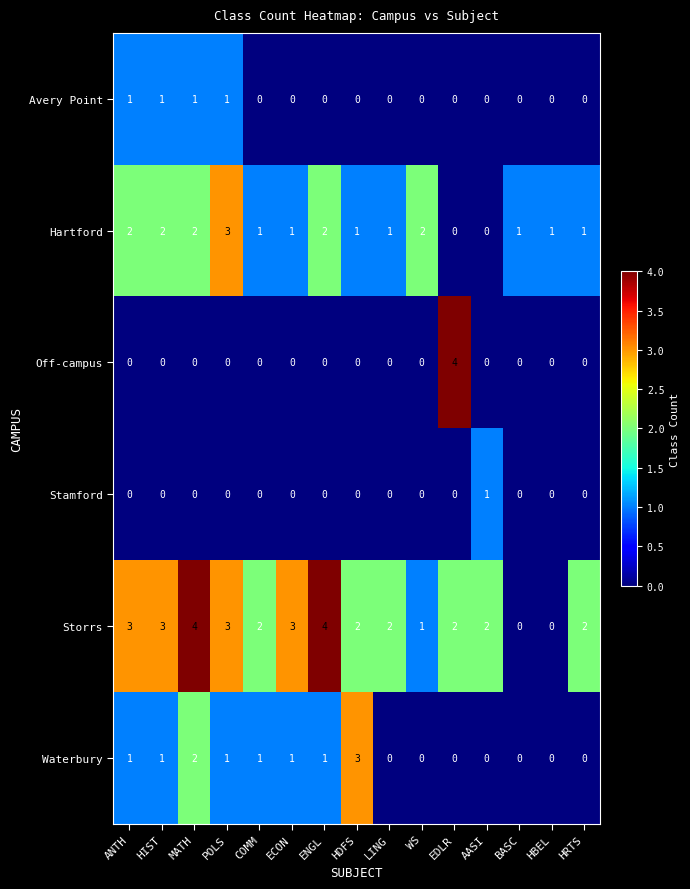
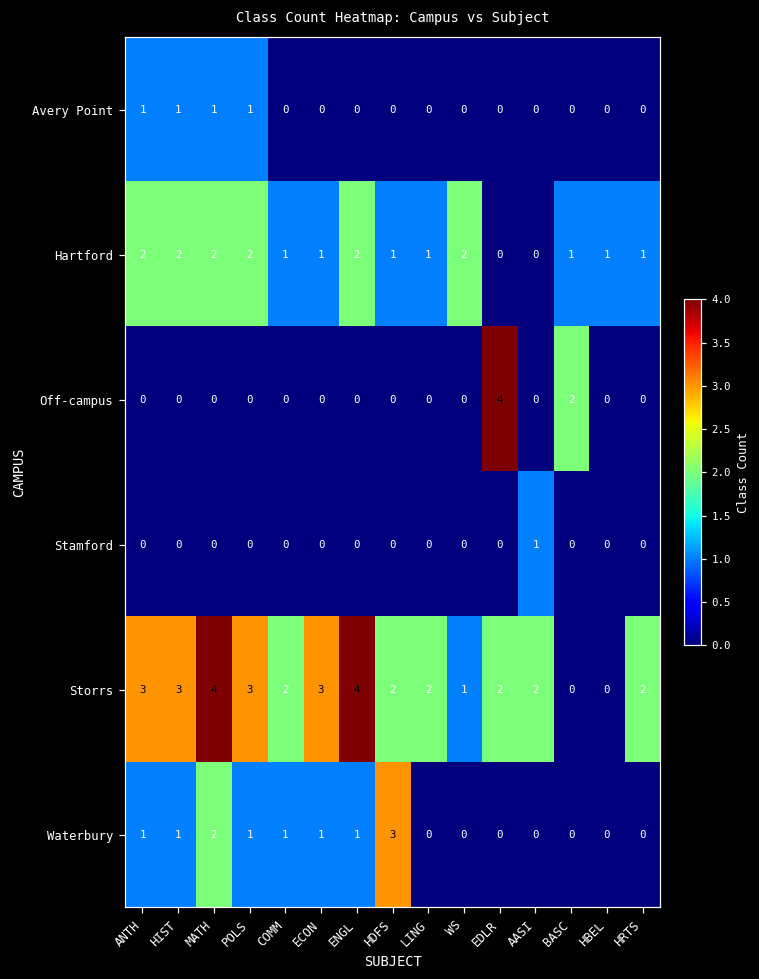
  {
    "Avery Point": {
      "ANTH": 1,
      "HIST": 1,
      "MATH": 1,
      "POLS": 1,
      "COMM": 0,
      "ECON": 0,
      "ENGL": 0,
      "HDFS": 0,
      "LING": 0,
      "WS": 0,
      "EDLR": 0,
      "AASI": 0,
      "BASC": 0,
      "HBEL": 0,
      "HRTS": 0
    },
    "Hartford": {
      "ANTH": 2,
      "HIST": 2,
      "MATH": 2,
-     "POLS": 3,
+     "POLS": 2,
      "COMM": 1,
      "ECON": 1,
      "ENGL": 2,
      "HDFS": 1,
      "LING": 1,
      "WS": 2,
      "EDLR": 0,
      "AASI": 0,
      "BASC": 1,
      "HBEL": 1,
      "HRTS": 1
    },
    "Off-campus": {
      "ANTH": 0,
      "HIST": 0,
      "MATH": 0,
      "POLS": 0,
      "COMM": 0,
      "ECON": 0,
      "ENGL": 0,
      "HDFS": 0,
      "LING": 0,
      "WS": 0,
      "EDLR": 4,
      "AASI": 0,
-     "BASC": 0,
+     "BASC": 2,
      "HBEL": 0,
      "HRTS": 0
    },
    "Stamford": {
      "ANTH": 0,
      "HIST": 0,
      "MATH": 0,
      "POLS": 0,
      "COMM": 0,
      "ECON": 0,
      "ENGL": 0,
      "HDFS": 0,
      "LING": 0,
      "WS": 0,
      "EDLR": 0,
      "AASI": 1,
      "BASC": 0,
      "HBEL": 0,
      "HRTS": 0
    },
    "Storrs": {
      "ANTH": 3,
      "HIST": 3,
      "MATH": 4,
      "POLS": 3,
      "COMM": 2,
      "ECON": 3,
      "ENGL": 4,
      "HDFS": 2,
      "LING": 2,
      "WS": 1,
      "EDLR": 2,
      "AASI": 2,
      "BASC": 0,
      "HBEL": 0,
      "HRTS": 2
    },
    "Waterbury": {
      "ANTH": 1,
      "HIST": 1,
      "MATH": 2,
      "POLS": 1,
      "COMM": 1,
      "ECON": 1,
      "ENGL": 1,
      "HDFS": 3,
      "LING": 0,
      "WS": 0,
      "EDLR": 0,
      "AASI": 0,
      "BASC": 0,
      "HBEL": 0,
      "HRTS": 0
    }
  }
